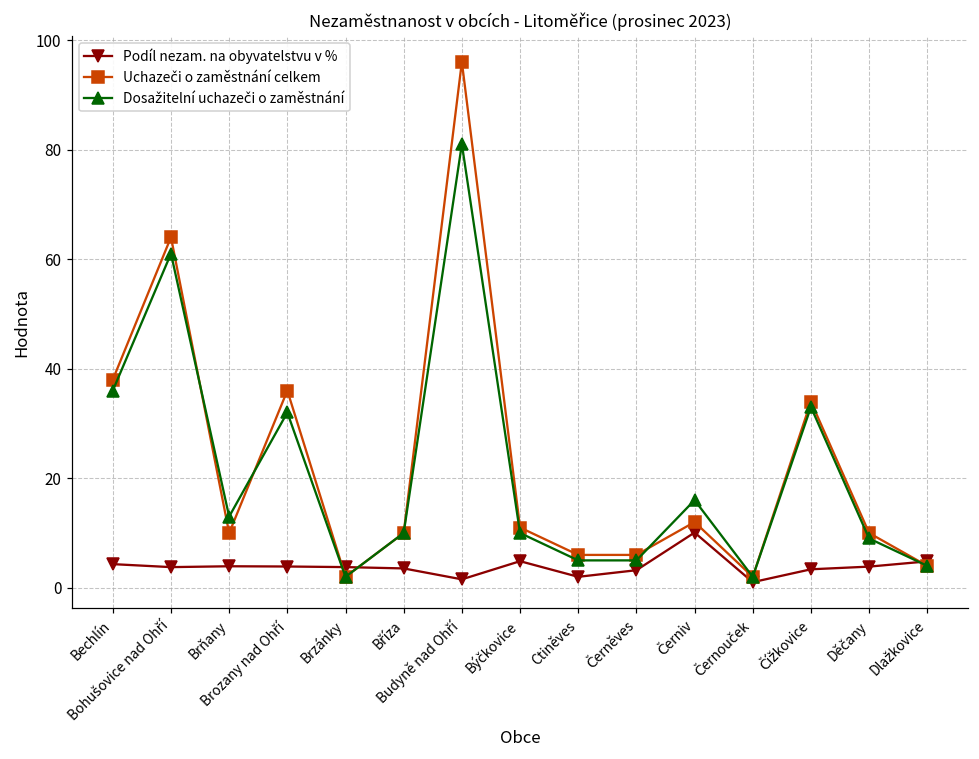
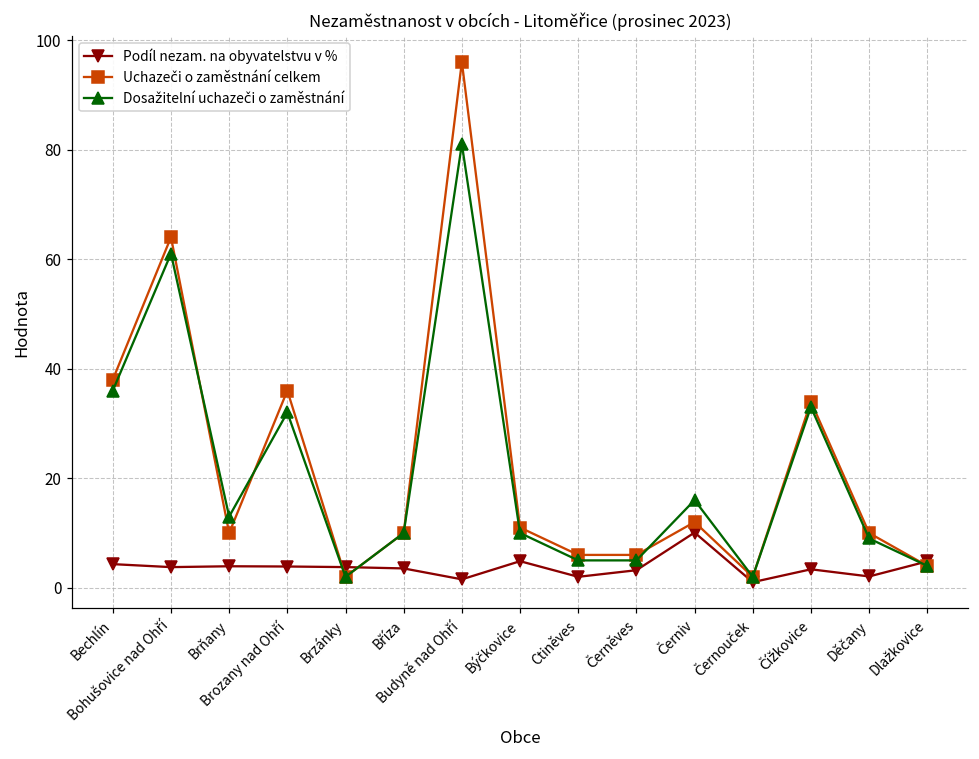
  {
    "Podíl nezam. na obyvatelstvu v %": {
      "Bechlín": 4,
      "Bohušovice nad Ohří": 4,
      "Brňany": 4,
      "Brozany nad Ohří": 4,
      "Brzánky": 4,
      "Bříza": 4,
      "Budyně nad Ohří": 2,
      "Býčkovice": 5,
      "Ctiněves": 2,
      "Černěves": 3,
      "Černiv": 10,
      "Černouček": 1,
      "Čížkovice": 3,
-     "Děčany": 4,
+     "Děčany": 2,
      "Dlažkovice": 5
    },
    "Uchazeči o zaměstnání celkem": {
      "Bechlín": 38,
      "Bohušovice nad Ohří": 64,
      "Brňany": 10,
      "Brozany nad Ohří": 36,
      "Budyně nad Ohří": 96,
      "Býčkovice": 11,
      "Ctiněves": 6,
      "Černěves": 6,
      "Černiv": 12,
      "Čížkovice": 34,
      "Děčany": 10
    },
    "Dosažitelní uchazeči o zaměstnání": {
      "Bechlín": 36,
      "Bohušovice nad Ohří": 61,
      "Brňany": 13,
      "Brozany nad Ohří": 32,
      "Budyně nad Ohří": 81,
      "Býčkovice": 10,
      "Ctiněves": 5,
      "Černěves": 5,
      "Černiv": 16,
      "Čížkovice": 33,
      "Děčany": 9
    }
  }
